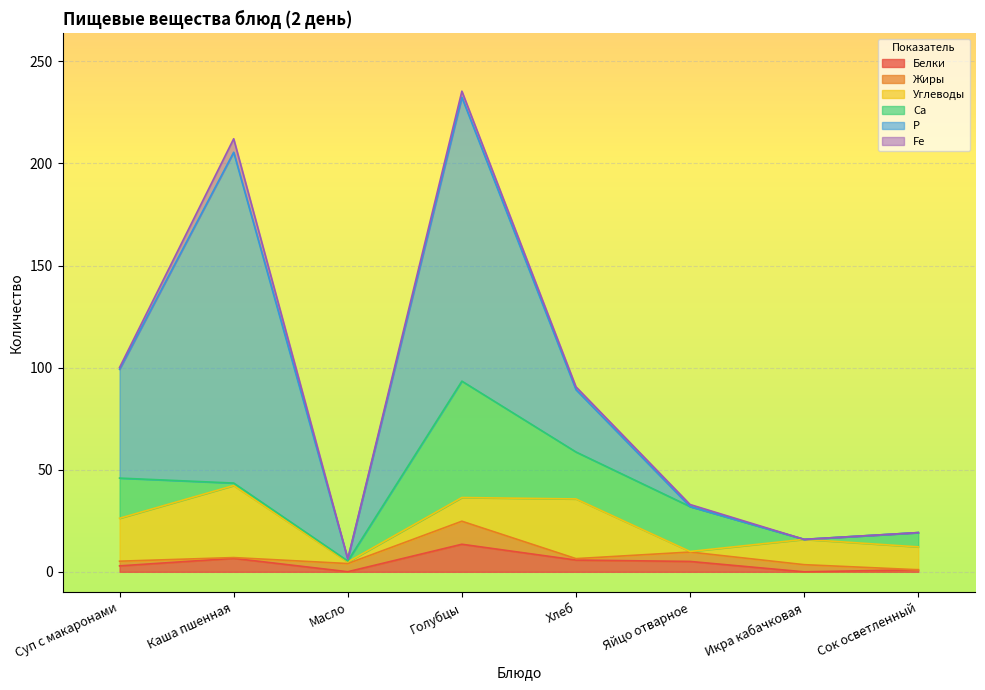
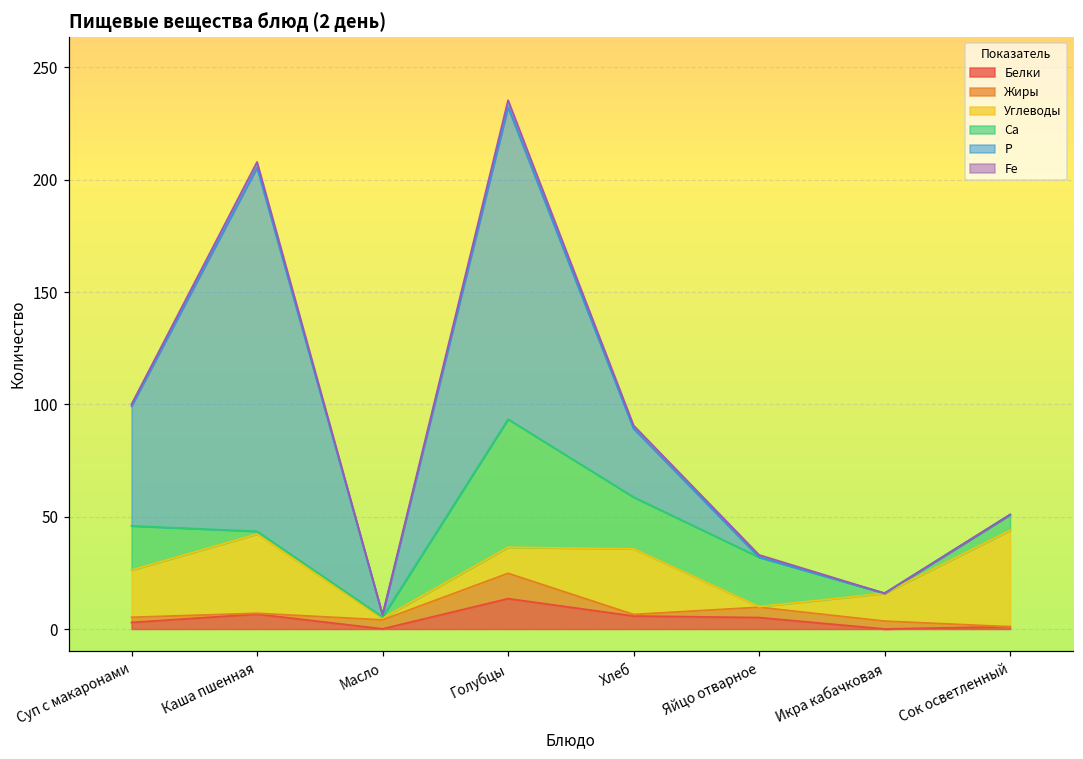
  {
    "Углеводы": {
      "Суп с макаронами": 21,
      "Голубцы": 12,
      "Хлеб": 29,
-     "Сок осветленный": 11
+     "Сок осветленный": 43
    },
    "Са": {
      "Суп с макаронами": 20,
      "Голубцы": 57,
      "Хлеб": 23
    },
    "Р": {
      "Каша пшенная": 162,
      "Голубцы": 139,
      "Хлеб": 31
    },
    "Fe": {
-     "Каша пшенная": 7,
+     "Каша пшенная": 2,
      "Голубцы": 3,
      "Хлеб": 1
    }
  }
